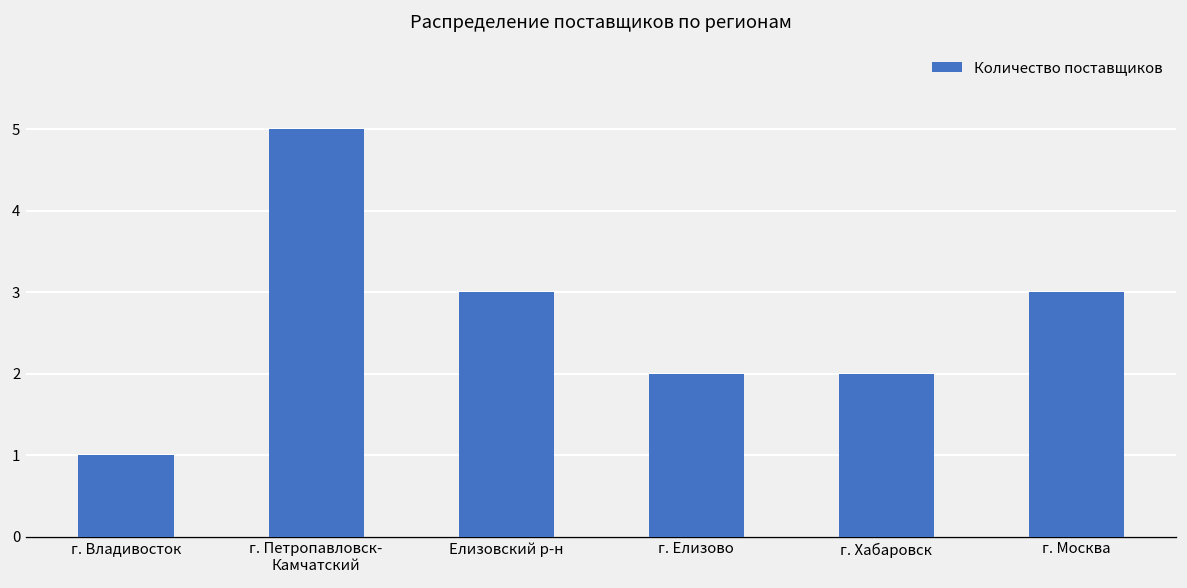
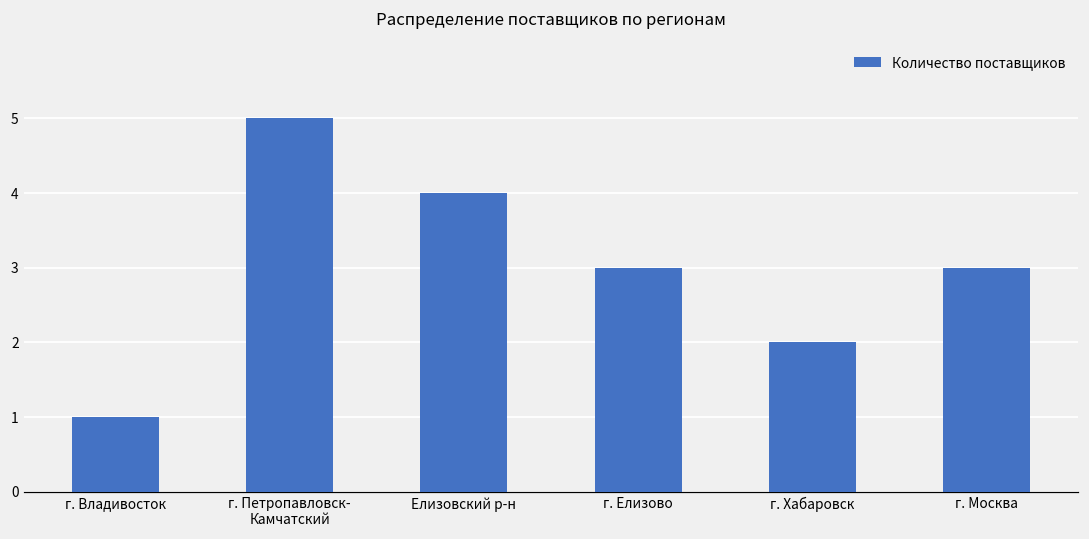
  {
    "г. Владивосток": 1,
    "г. Петропавловск- Камчатский": 5,
-   "Елизовский р-н": 3,
-   "г. Елизово": 2,
+   "Елизовский р-н": 4,
+   "г. Елизово": 3,
    "г. Хабаровск": 2,
    "г. Москва": 3
  }
